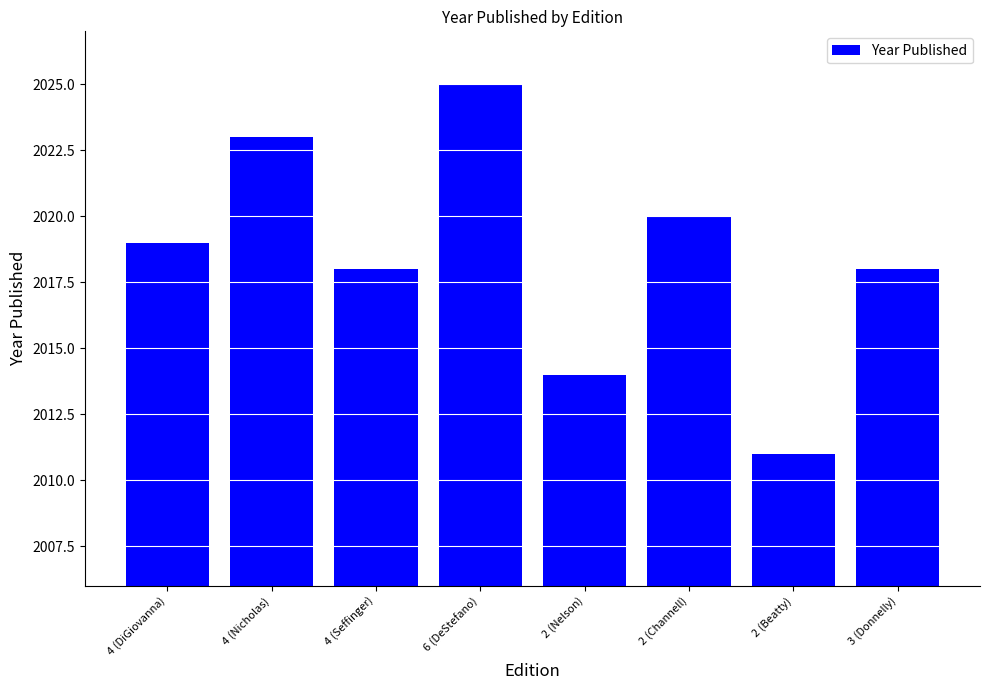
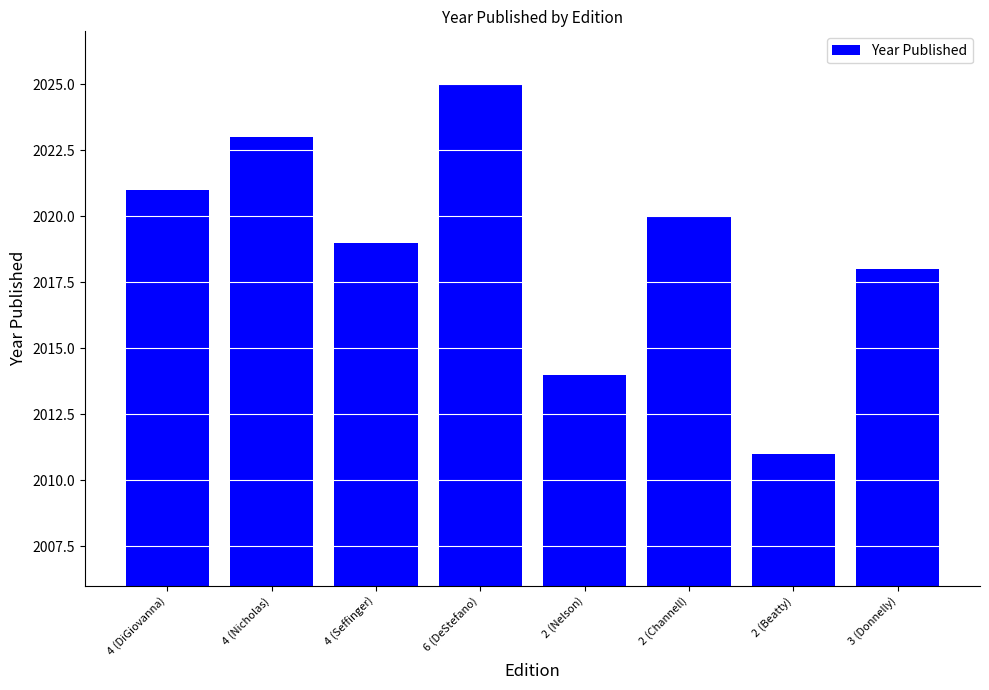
  {
-   "4 (DiGiovanna)": 2019,
+   "4 (DiGiovanna)": 2021,
    "4 (Nicholas)": 2023,
-   "4 (Seffinger)": 2018,
+   "4 (Seffinger)": 2019,
    "6 (DeStefano)": 2025,
    "2 (Nelson)": 2014,
    "2 (Channell)": 2020,
    "2 (Beatty)": 2011,
    "3 (Donnelly)": 2018
  }
